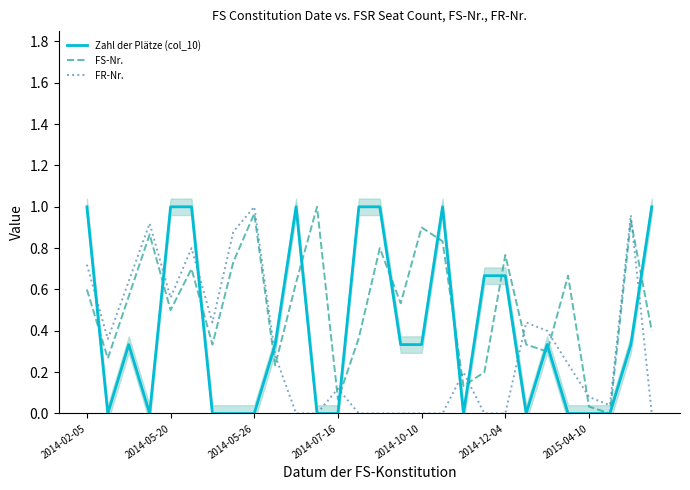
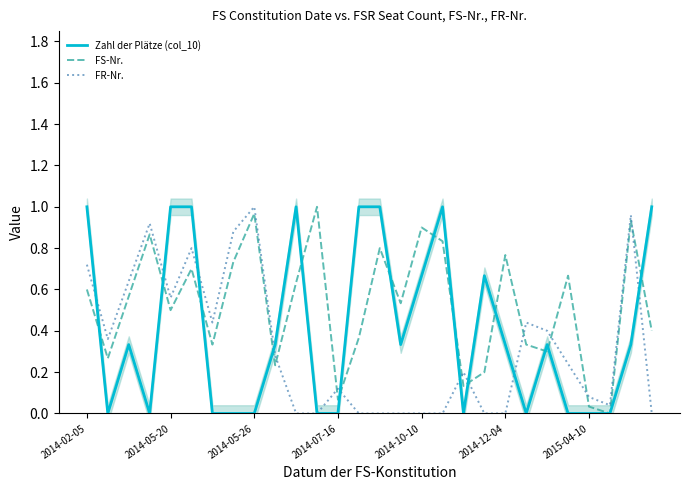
  {
    "Zahl der Plätze (col_10)": {
      "2014-02-05": 1.00,
      "2014-05-20": 1.00,
      "2014-05-26": 0.00,
      "2014-07-16": 0.00,
-     "2014-10-10": 0.33,
-     "2014-12-04": 0.67,
+     "2014-10-10": 0.67,
+     "2014-12-04": 0.33,
      "2015-04-10": 0.00
    }
  }
